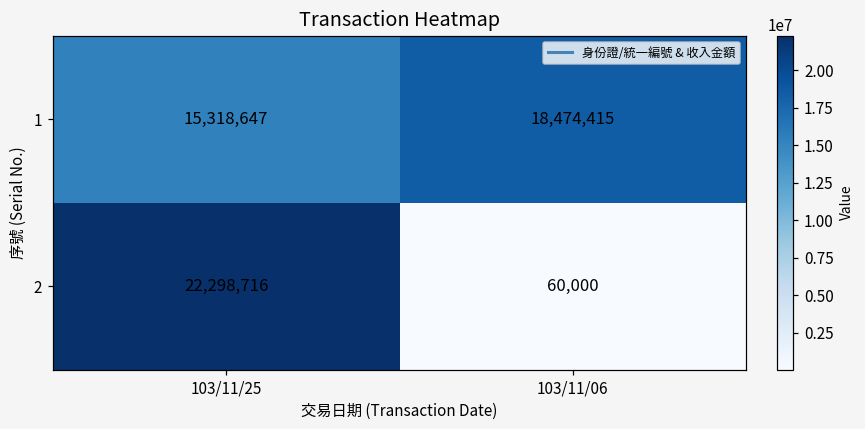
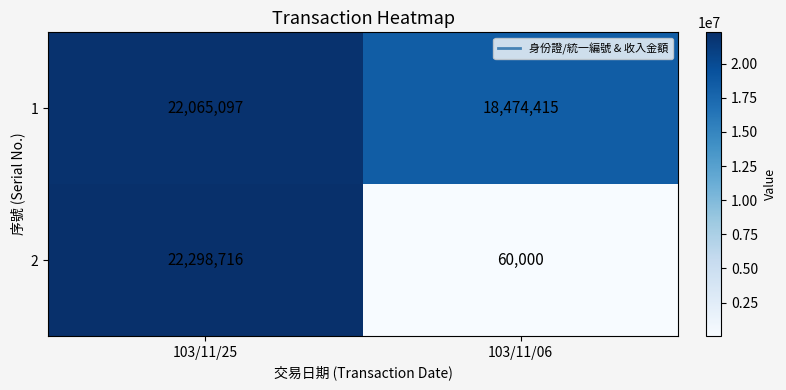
  {
    "1": {
-     "103/11/25": "15,318,647",
+     "103/11/25": "22,065,097",
      "103/11/06": "18,474,415"
    },
    "2": {
      "103/11/25": "22,298,716",
      "103/11/06": "60,000"
    }
  }
